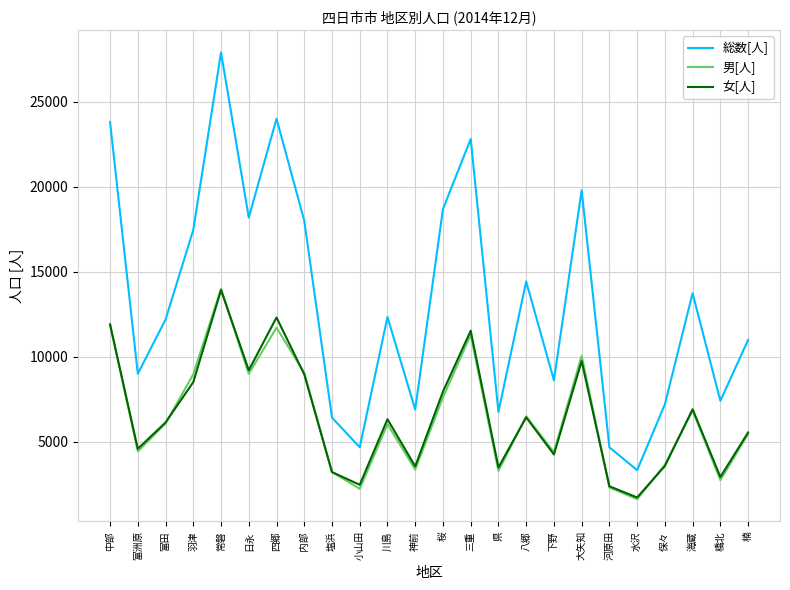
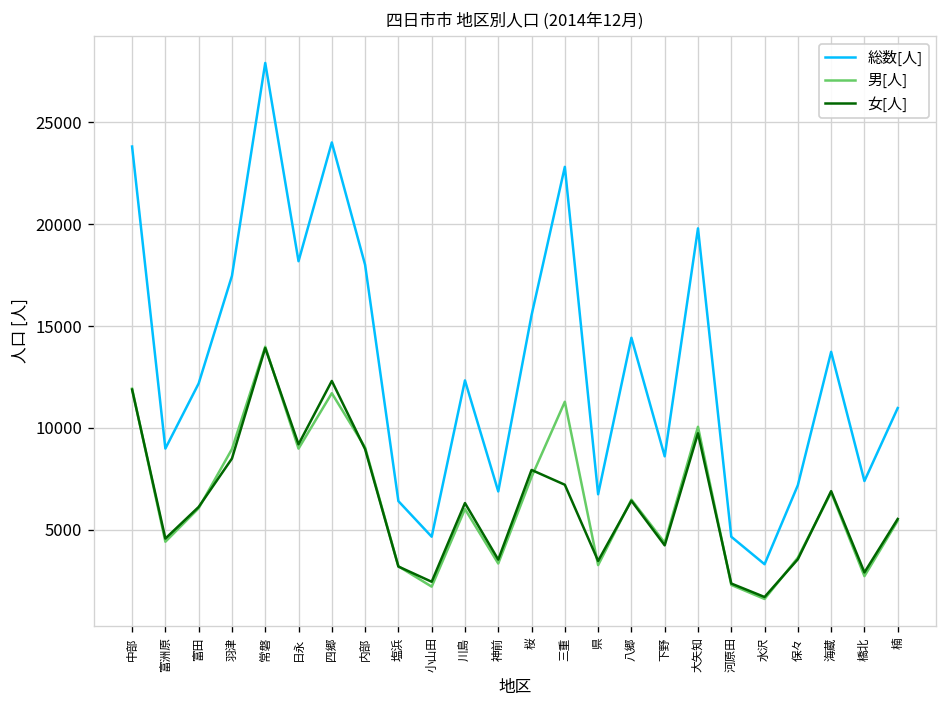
  {
    "総数[人]": {
      "中部": 23800,
      "富洲原": 9000,
      "富田": 12200,
      "羽津": 17500,
      "常磐": 27900,
      "日永": 18200,
      "四郷": 24000,
      "内部": 18000,
      "塩浜": 6400,
      "小山田": 4700,
      "川島": 12300,
      "神前": 6900,
-     "桜": 18700,
+     "桜": 15500,
      "三重": 22800,
      "県": 6700,
      "八郷": 14400,
      "下野": 8600,
      "大矢知": 19800,
      "河原田": 4700,
      "水沢": 3300,
      "保々": 7200,
      "海蔵": 13700,
      "橋北": 7400,
      "楠": 11000
    },
    "男[人]": {
      "富洲原": 4400,
      "羽津": 9000,
      "日永": 9000,
      "四郷": 11700,
      "小山田": 2200,
      "川島": 6000,
      "神前": 3300,
      "桜": 7600,
      "三重": 11300,
      "県": 3300,
      "大矢知": 10100,
      "橋北": 2700
    },
    "女[人]": {
      "富洲原": 4600,
      "羽津": 8500,
      "日永": 9200,
      "四郷": 12300,
      "小山田": 2500,
      "川島": 6300,
      "神前": 3500,
      "桜": 7900,
-     "三重": 11500,
+     "三重": 7200,
      "県": 3500,
      "大矢知": 9700,
      "橋北": 2900
    }
  }
